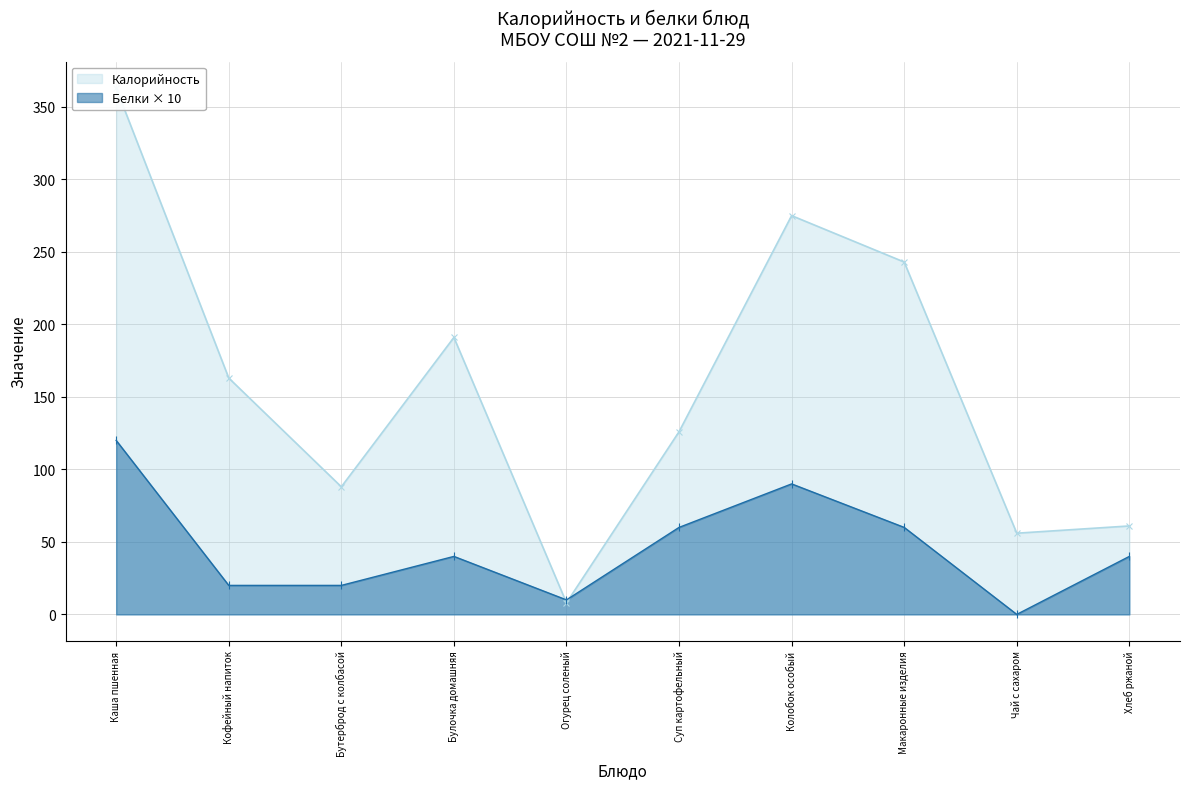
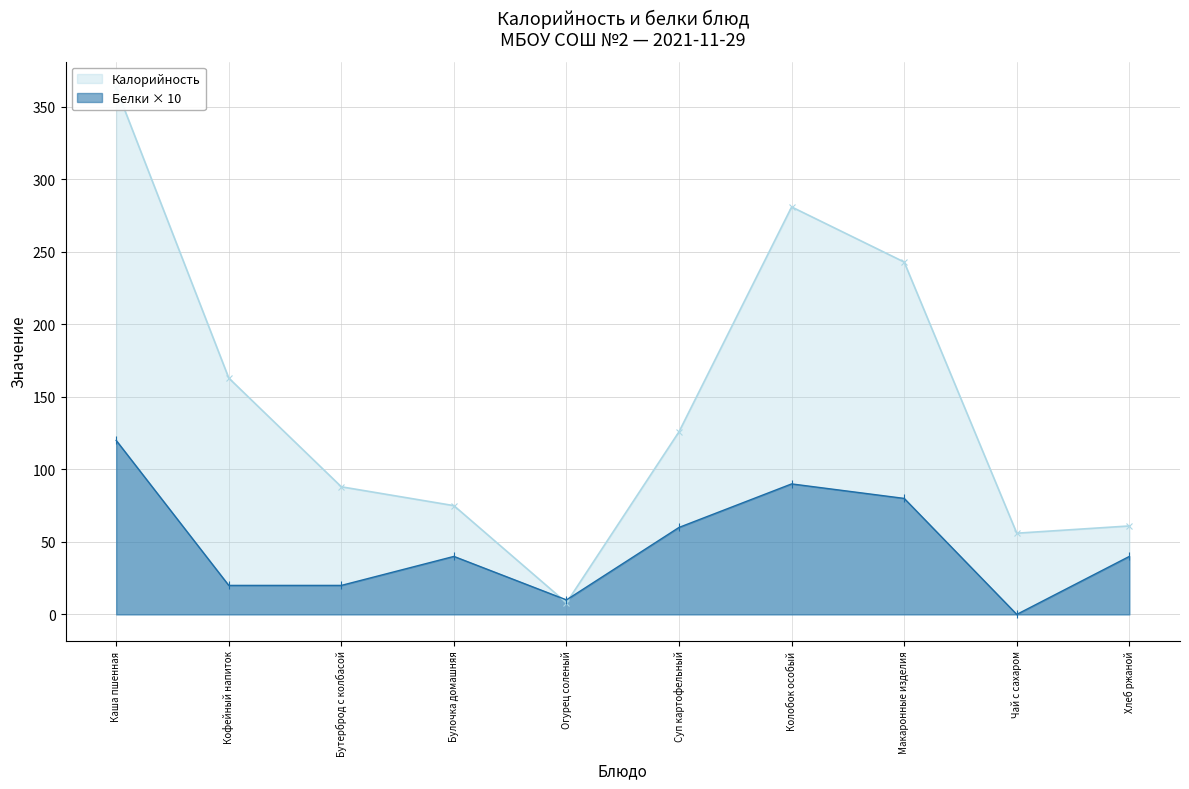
  {
    "Калорийность": {
      "Кофейный напиток": 163,
      "Бутерброд с колбасой": 88,
-     "Булочка домашняя": 191,
+     "Булочка домашняя": 75,
      "Огурец соленый": 8,
      "Суп картофельный": 126,
-     "Колобок особый": 275,
+     "Колобок особый": 281,
      "Макаронные изделия": 243,
      "Чай с сахаром": 56,
      "Хлеб ржаной": 61
    },
    "Белки × 10": {
      "Каша пшенная": 120,
      "Кофейный напиток": 20,
      "Бутерброд с колбасой": 20,
      "Булочка домашняя": 40,
      "Огурец соленый": 10,
      "Суп картофельный": 60,
      "Колобок особый": 90,
-     "Макаронные изделия": 60,
+     "Макаронные изделия": 80,
      "Чай с сахаром": 0,
      "Хлеб ржаной": 40
    }
  }
